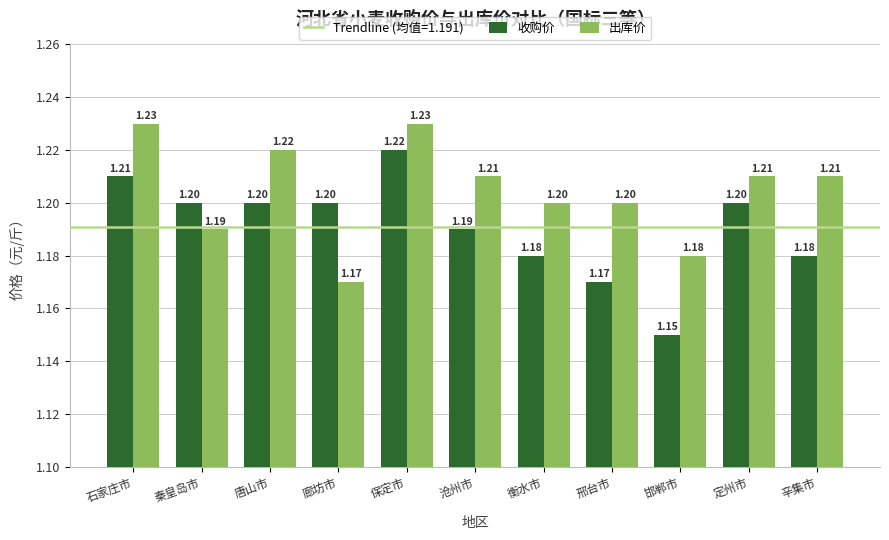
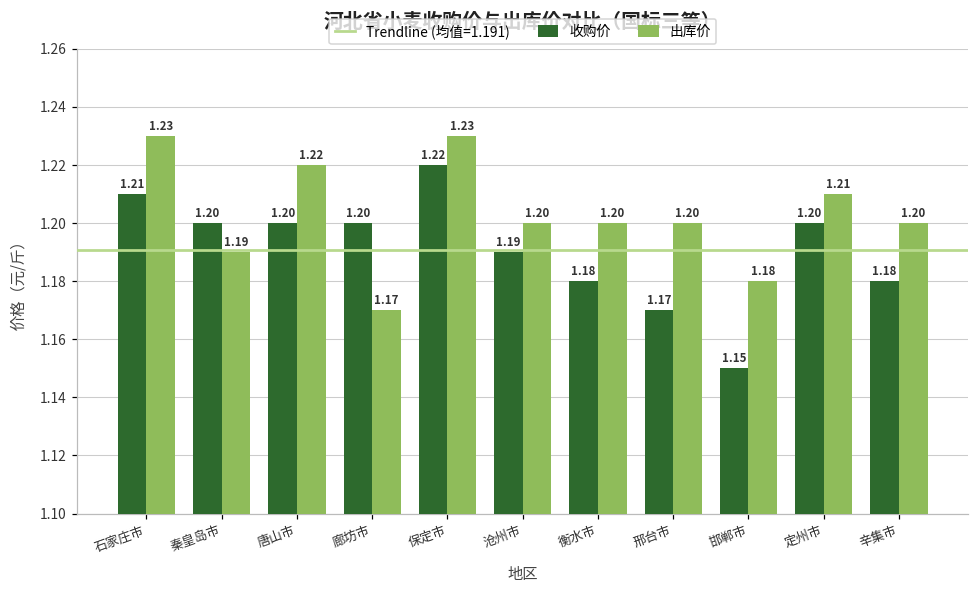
  {
    "收购价": {
      "石家庄市": 1.21,
      "秦皇岛市": 1.20,
      "唐山市": 1.20,
      "廊坊市": 1.20,
      "保定市": 1.22,
      "沧州市": 1.19,
      "衡水市": 1.18,
      "邢台市": 1.17,
      "邯郸市": 1.15,
      "定州市": 1.20,
      "辛集市": 1.18
    },
    "出库价": {
      "石家庄市": 1.23,
      "秦皇岛市": 1.19,
      "唐山市": 1.22,
      "廊坊市": 1.17,
      "保定市": 1.23,
-     "沧州市": 1.21,
+     "沧州市": 1.20,
      "衡水市": 1.20,
      "邢台市": 1.20,
      "邯郸市": 1.18,
      "定州市": 1.21,
-     "辛集市": 1.21
+     "辛集市": 1.20
    }
  }
